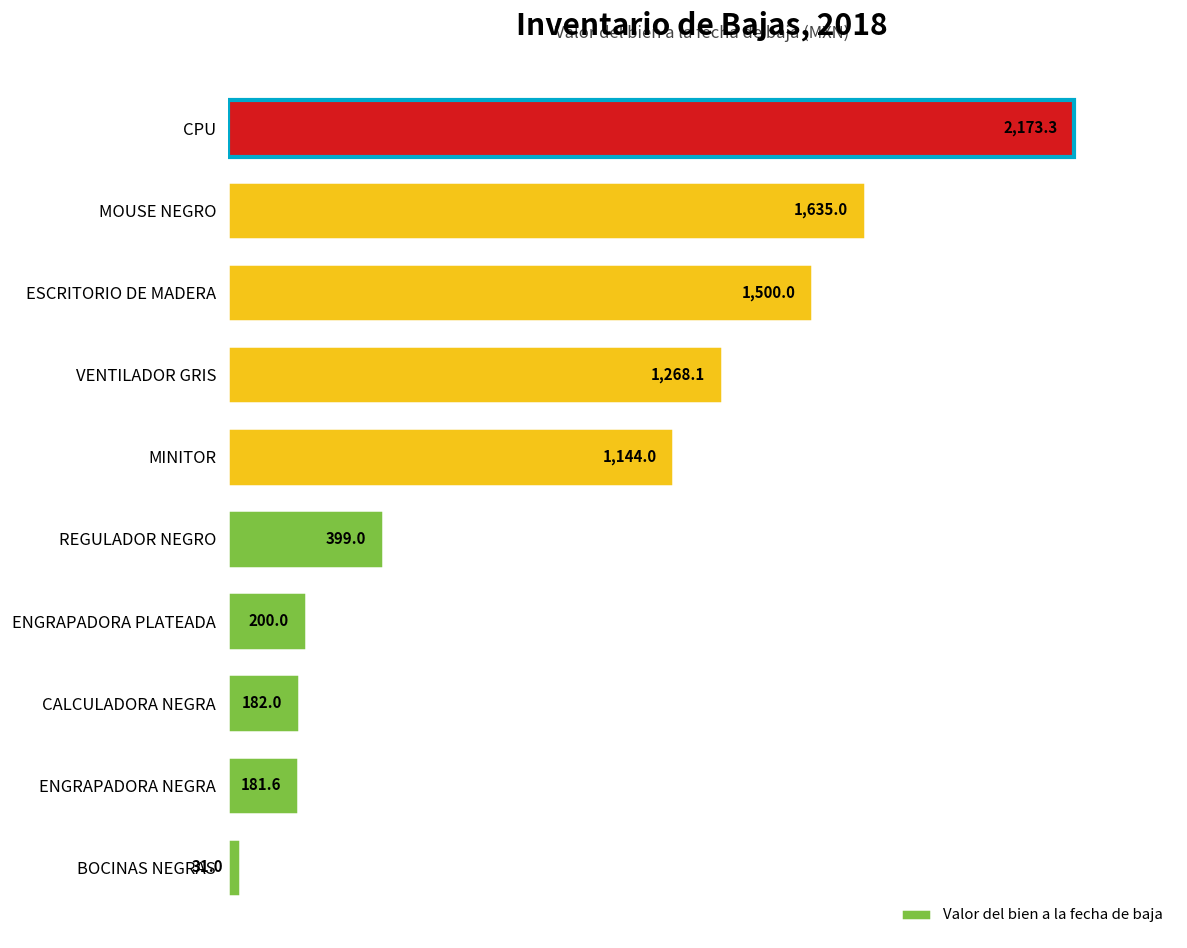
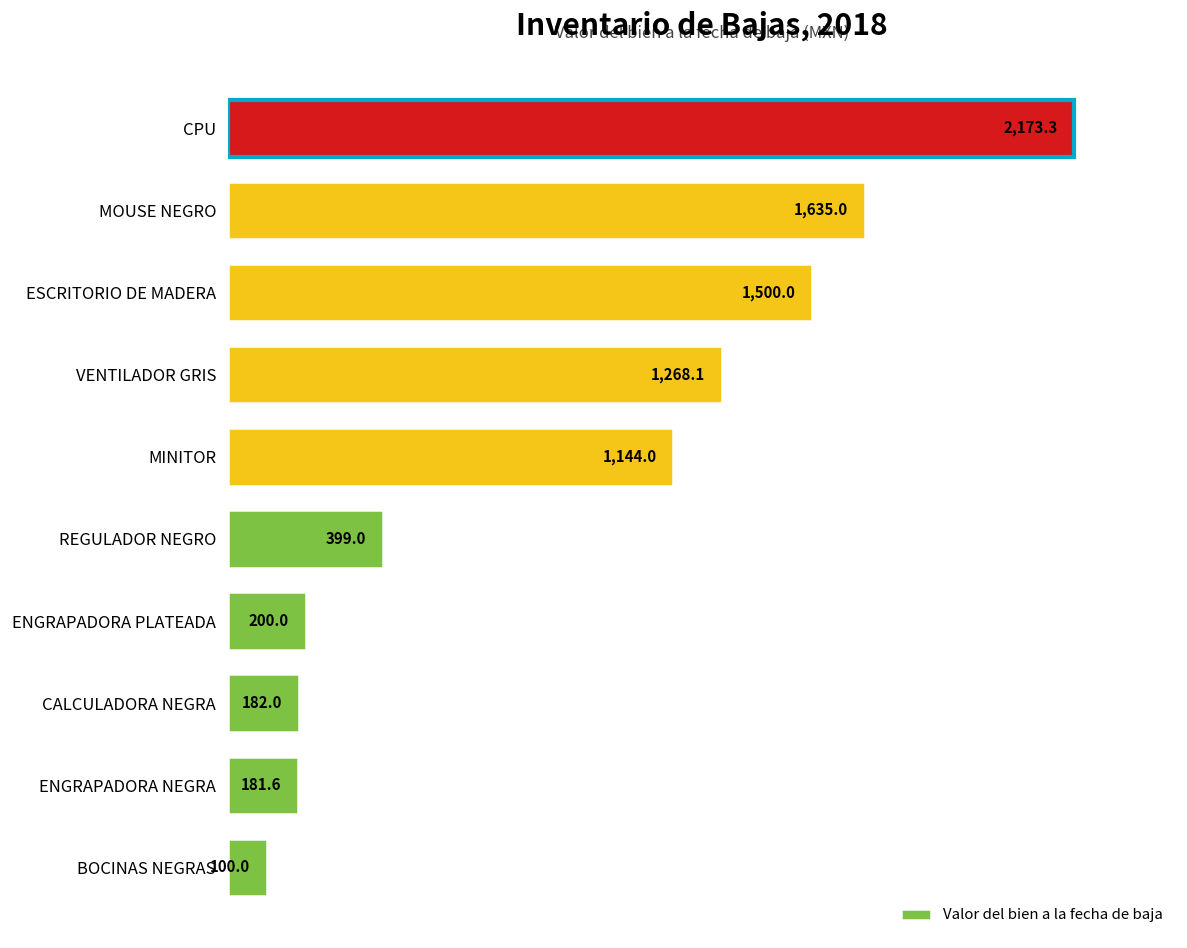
  {
    "CPU": "2,173.3",
    "MOUSE NEGRO": "1,635.0",
    "ESCRITORIO DE MADERA": "1,500.0",
    "VENTILADOR GRIS": "1,268.1",
    "MINITOR": "1,144.0",
    "REGULADOR NEGRO": "399.0",
    "ENGRAPADORA PLATEADA": "200.0",
    "CALCULADORA NEGRA": "182.0",
    "ENGRAPADORA NEGRA": "181.6",
-   "BOCINAS NEGRAS": "31.0"
+   "BOCINAS NEGRAS": "100.0"
  }
